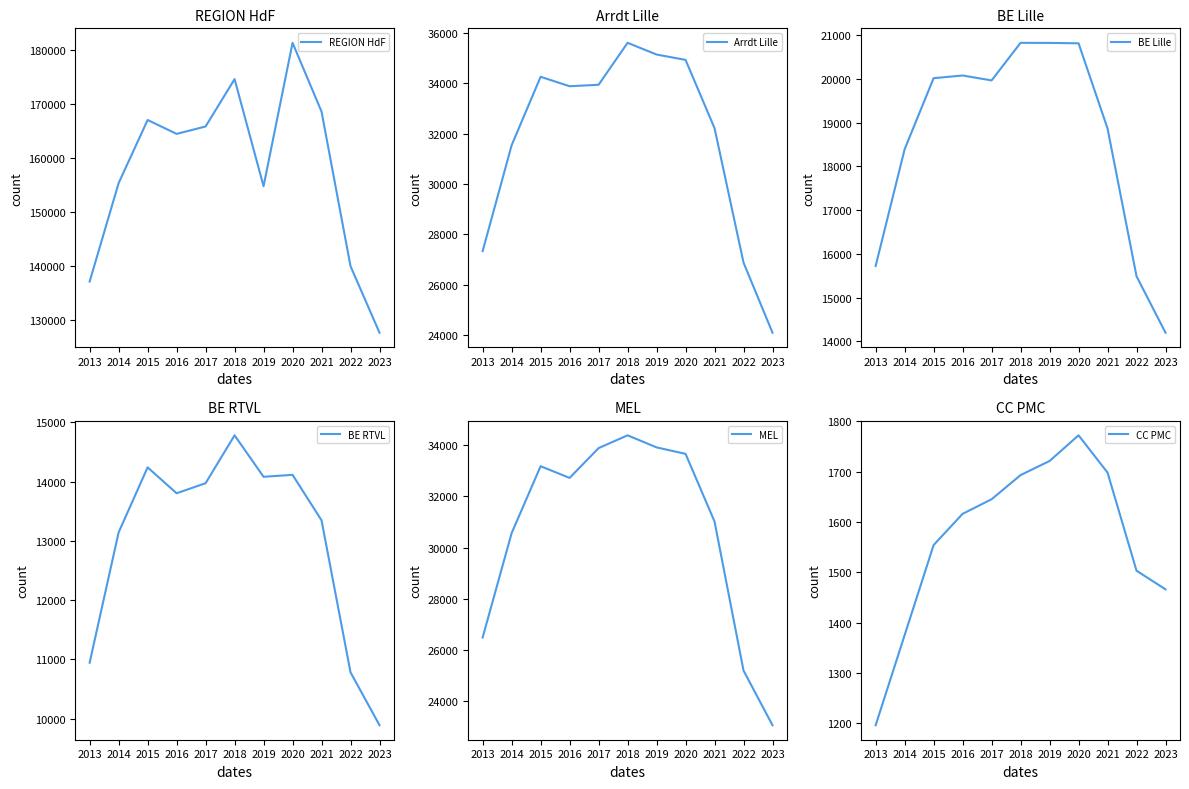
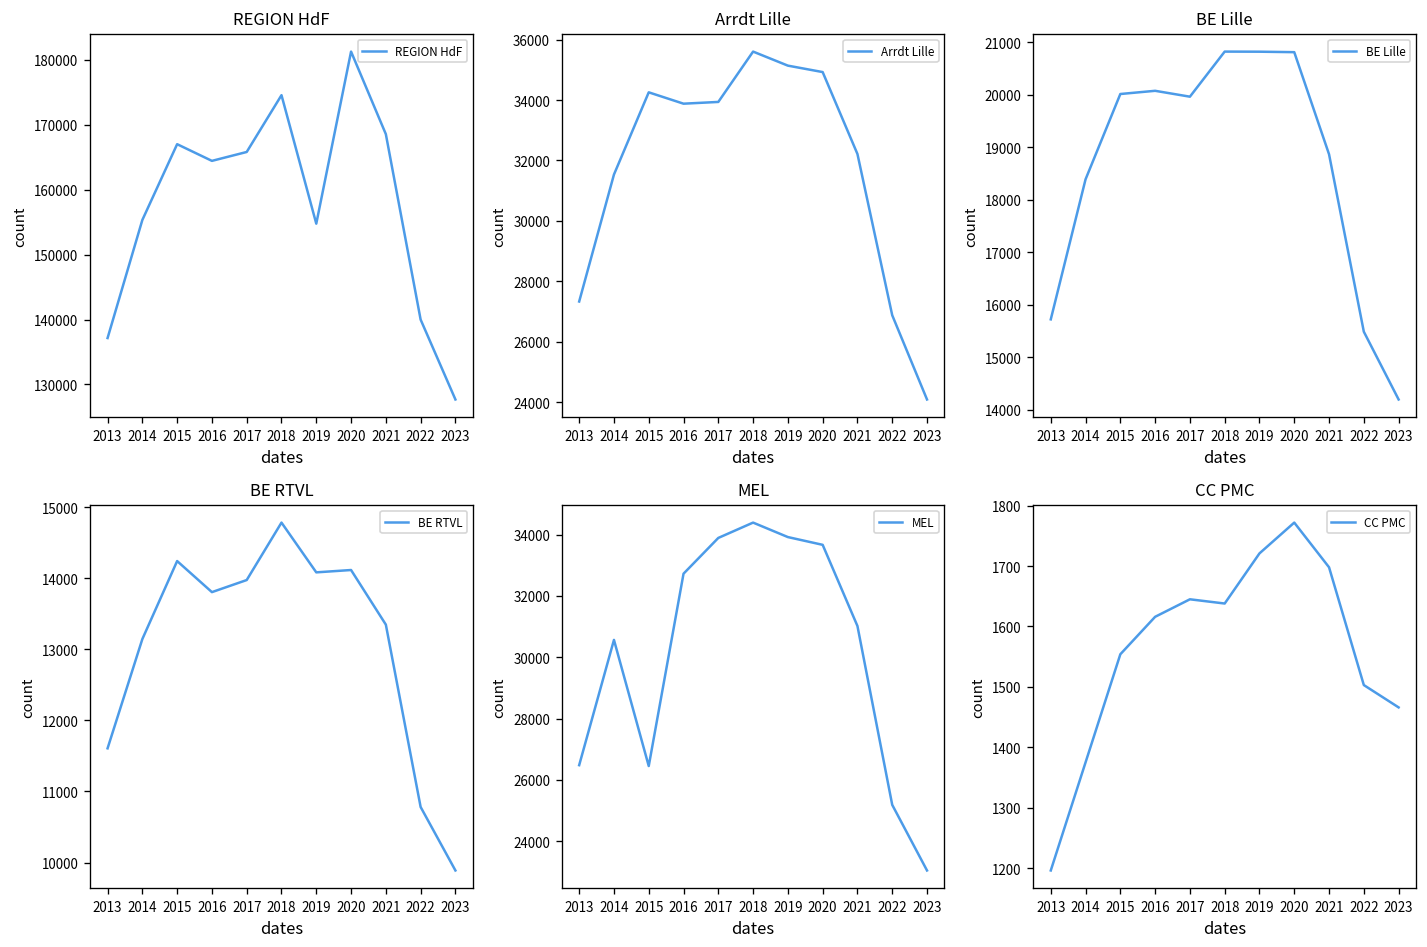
  {
    "REGION HdF": {
      "2013": 137000,
      "2014": 155000,
      "2015": 167000,
      "2016": 164000,
      "2017": 166000,
      "2018": 175000,
      "2019": 155000,
      "2020": 181000,
      "2021": 169000,
      "2022": 140000,
      "2023": 128000
    },
    "Arrdt Lille": {
      "2013": 27300,
      "2014": 31500,
      "2015": 34300,
      "2016": 33900,
      "2017": 33900,
      "2018": 35600,
      "2019": 35100,
      "2020": 34900,
      "2021": 32200,
      "2022": 26900,
      "2023": 24100
    },
    "BE Lille": {
      "2013": 15700,
      "2014": 18400,
      "2015": 20000,
      "2016": 20100,
      "2017": 20000,
      "2018": 20800,
      "2019": 20800,
      "2020": 20800,
      "2021": 18900,
      "2022": 15500,
      "2023": 14200
    },
    "BE RTVL": {
-     "2013": 10900,
+     "2013": 11600,
      "2014": 13100,
      "2015": 14200,
      "2016": 13800,
      "2017": 14000,
      "2018": 14800,
      "2019": 14100,
      "2020": 14100,
      "2021": 13300,
      "2022": 10800,
      "2023": 9900
    },
    "MEL": {
      "2013": 26500,
      "2014": 30600,
-     "2015": 33200,
+     "2015": 26500,
      "2016": 32700,
      "2017": 33900,
      "2018": 34400,
      "2019": 33900,
      "2020": 33700,
      "2021": 31000,
      "2022": 25200,
      "2023": 23000
    },
    "CC PMC": {
      "2013": 1200,
      "2014": 1380,
      "2015": 1550,
      "2016": 1620,
      "2017": 1650,
-     "2018": 1690,
+     "2018": 1640,
      "2019": 1720,
      "2020": 1770,
      "2021": 1700,
      "2022": 1500,
      "2023": 1470
    }
  }
